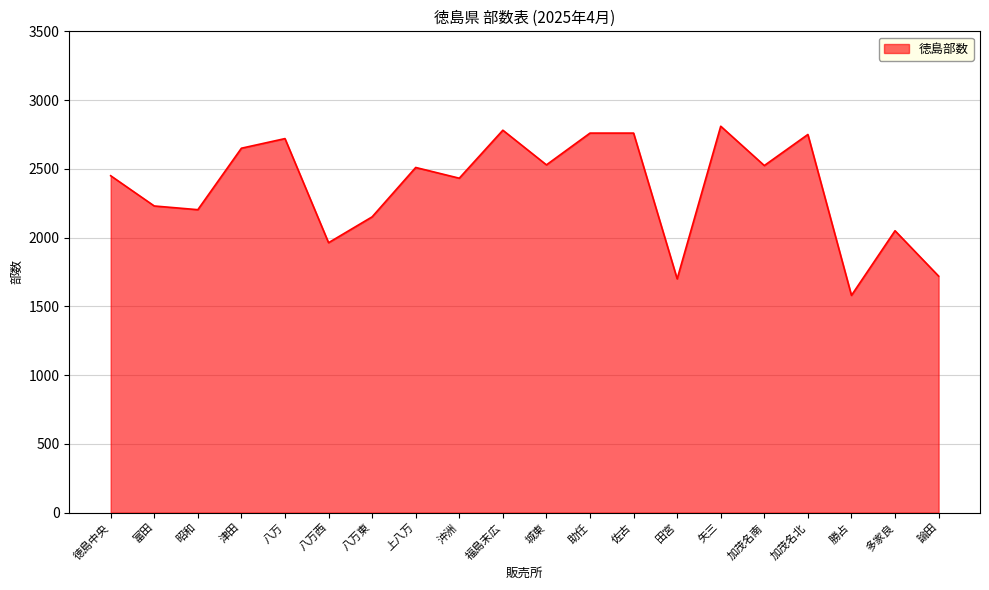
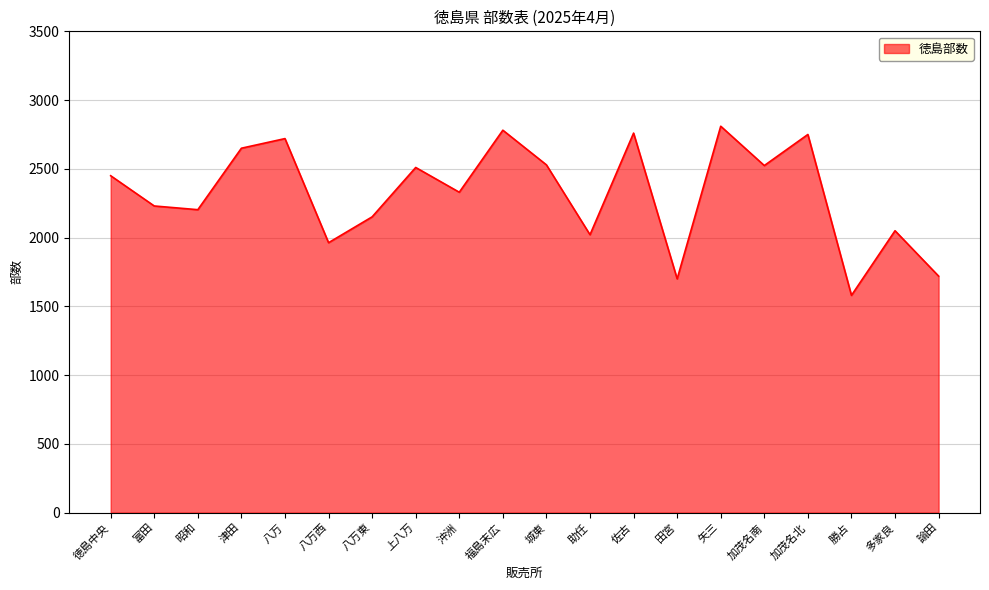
  {
    "徳島中央": 2450,
    "富田": 2230,
    "昭和": 2200,
    "津田": 2650,
    "八万": 2720,
    "八万西": 1960,
    "八万東": 2150,
    "上八万": 2510,
-   "沖洲": 2430,
+   "沖洲": 2330,
    "福島末広": 2780,
    "城東": 2530,
-   "助任": 2760,
+   "助任": 2020,
    "佐古": 2760,
    "田宮": 1700,
    "矢三": 2810,
    "加茂名南": 2520,
    "加茂名北": 2750,
    "勝占": 1580,
    "多家良": 2050,
    "論田": 1720
  }
